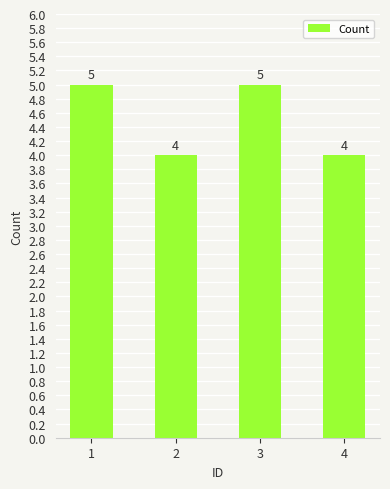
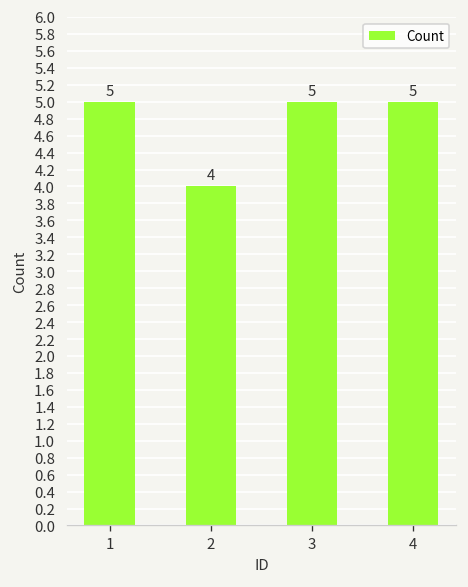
  {
    "1": 5,
    "2": 4,
    "3": 5,
-   "4": 4
+   "4": 5
  }
